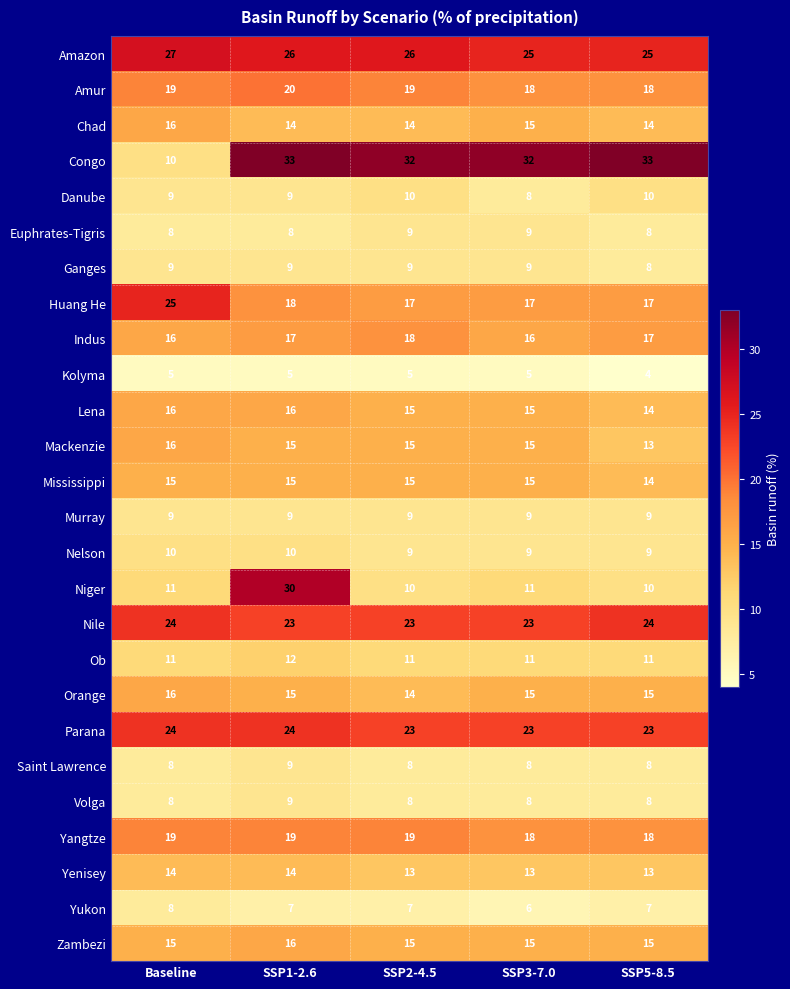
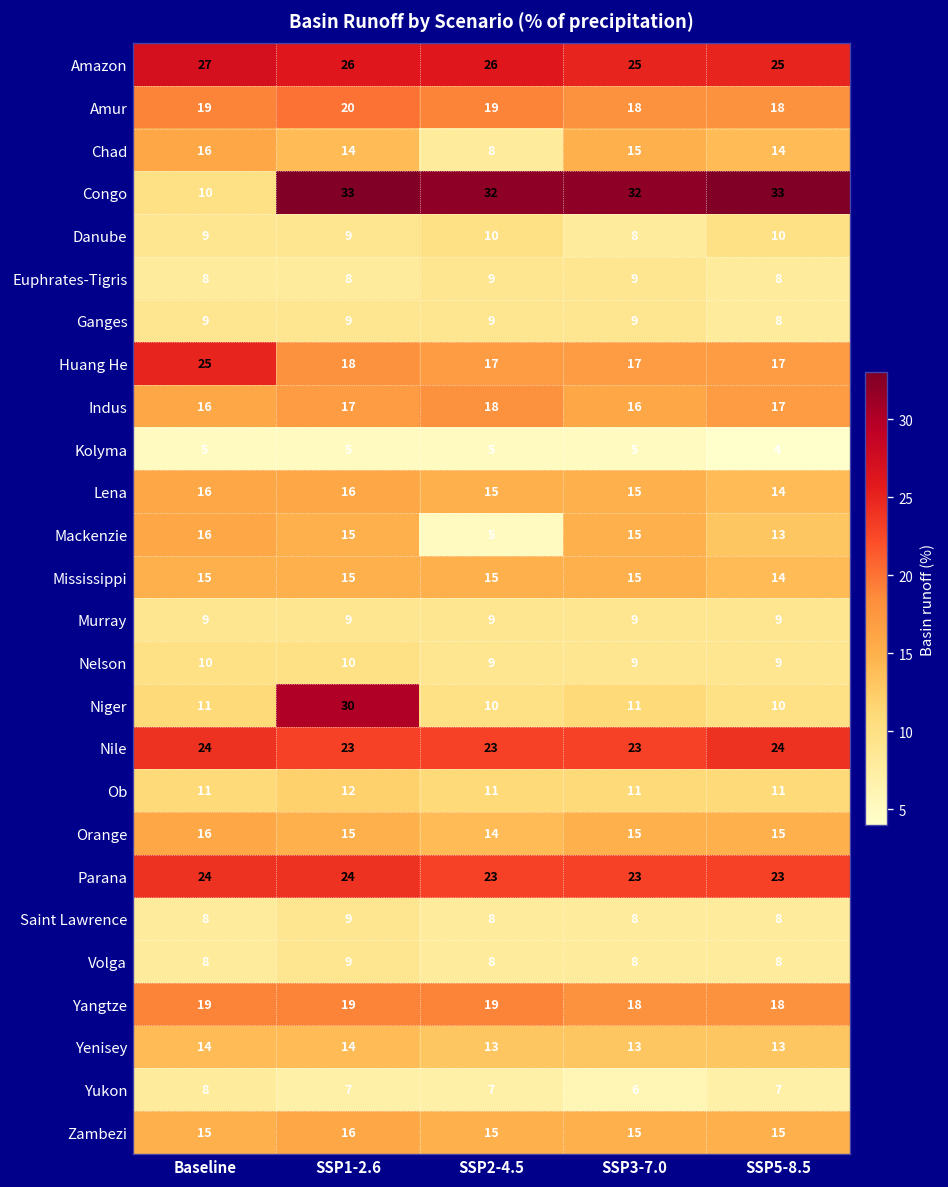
  {
    "Amazon": {
      "Baseline": 27,
      "SSP1-2.6": 26,
      "SSP2-4.5": 26,
      "SSP3-7.0": 25,
      "SSP5-8.5": 25
    },
    "Amur": {
      "Baseline": 19,
      "SSP1-2.6": 20,
      "SSP2-4.5": 19,
      "SSP3-7.0": 18,
      "SSP5-8.5": 18
    },
    "Chad": {
      "Baseline": 16,
      "SSP1-2.6": 14,
-     "SSP2-4.5": 14,
+     "SSP2-4.5": 8,
      "SSP3-7.0": 15,
      "SSP5-8.5": 14
    },
    "Congo": {
      "Baseline": 10,
      "SSP1-2.6": 33,
      "SSP2-4.5": 32,
      "SSP3-7.0": 32,
      "SSP5-8.5": 33
    },
    "Danube": {
      "Baseline": 9,
      "SSP1-2.6": 9,
      "SSP2-4.5": 10,
      "SSP3-7.0": 8,
      "SSP5-8.5": 10
    },
    "Euphrates-Tigris": {
      "Baseline": 8,
      "SSP1-2.6": 8,
      "SSP2-4.5": 9,
      "SSP3-7.0": 9,
      "SSP5-8.5": 8
    },
    "Ganges": {
      "Baseline": 9,
      "SSP1-2.6": 9,
      "SSP2-4.5": 9,
      "SSP3-7.0": 9,
      "SSP5-8.5": 8
    },
    "Huang He": {
      "Baseline": 25,
      "SSP1-2.6": 18,
      "SSP2-4.5": 17,
      "SSP3-7.0": 17,
      "SSP5-8.5": 17
    },
    "Indus": {
      "Baseline": 16,
      "SSP1-2.6": 17,
      "SSP2-4.5": 18,
      "SSP3-7.0": 16,
      "SSP5-8.5": 17
    },
    "Kolyma": {
      "Baseline": 5,
      "SSP1-2.6": 5,
      "SSP2-4.5": 5,
      "SSP3-7.0": 5,
      "SSP5-8.5": 4
    },
    "Lena": {
      "Baseline": 16,
      "SSP1-2.6": 16,
      "SSP2-4.5": 15,
      "SSP3-7.0": 15,
      "SSP5-8.5": 14
    },
    "Mackenzie": {
      "Baseline": 16,
      "SSP1-2.6": 15,
-     "SSP2-4.5": 15,
+     "SSP2-4.5": 5,
      "SSP3-7.0": 15,
      "SSP5-8.5": 13
    },
    "Mississippi": {
      "Baseline": 15,
      "SSP1-2.6": 15,
      "SSP2-4.5": 15,
      "SSP3-7.0": 15,
      "SSP5-8.5": 14
    },
    "Murray": {
      "Baseline": 9,
      "SSP1-2.6": 9,
      "SSP2-4.5": 9,
      "SSP3-7.0": 9,
      "SSP5-8.5": 9
    },
    "Nelson": {
      "Baseline": 10,
      "SSP1-2.6": 10,
      "SSP2-4.5": 9,
      "SSP3-7.0": 9,
      "SSP5-8.5": 9
    },
    "Niger": {
      "Baseline": 11,
      "SSP1-2.6": 30,
      "SSP2-4.5": 10,
      "SSP3-7.0": 11,
      "SSP5-8.5": 10
    },
    "Nile": {
      "Baseline": 24,
      "SSP1-2.6": 23,
      "SSP2-4.5": 23,
      "SSP3-7.0": 23,
      "SSP5-8.5": 24
    },
    "Ob": {
      "Baseline": 11,
      "SSP1-2.6": 12,
      "SSP2-4.5": 11,
      "SSP3-7.0": 11,
      "SSP5-8.5": 11
    },
    "Orange": {
      "Baseline": 16,
      "SSP1-2.6": 15,
      "SSP2-4.5": 14,
      "SSP3-7.0": 15,
      "SSP5-8.5": 15
    },
    "Parana": {
      "Baseline": 24,
      "SSP1-2.6": 24,
      "SSP2-4.5": 23,
      "SSP3-7.0": 23,
      "SSP5-8.5": 23
    },
    "Saint Lawrence": {
      "Baseline": 8,
      "SSP1-2.6": 9,
      "SSP2-4.5": 8,
      "SSP3-7.0": 8,
      "SSP5-8.5": 8
    },
    "Volga": {
      "Baseline": 8,
      "SSP1-2.6": 9,
      "SSP2-4.5": 8,
      "SSP3-7.0": 8,
      "SSP5-8.5": 8
    },
    "Yangtze": {
      "Baseline": 19,
      "SSP1-2.6": 19,
      "SSP2-4.5": 19,
      "SSP3-7.0": 18,
      "SSP5-8.5": 18
    },
    "Yenisey": {
      "Baseline": 14,
      "SSP1-2.6": 14,
      "SSP2-4.5": 13,
      "SSP3-7.0": 13,
      "SSP5-8.5": 13
    },
    "Yukon": {
      "Baseline": 8,
      "SSP1-2.6": 7,
      "SSP2-4.5": 7,
      "SSP3-7.0": 6,
      "SSP5-8.5": 7
    },
    "Zambezi": {
      "Baseline": 15,
      "SSP1-2.6": 16,
      "SSP2-4.5": 15,
      "SSP3-7.0": 15,
      "SSP5-8.5": 15
    }
  }
